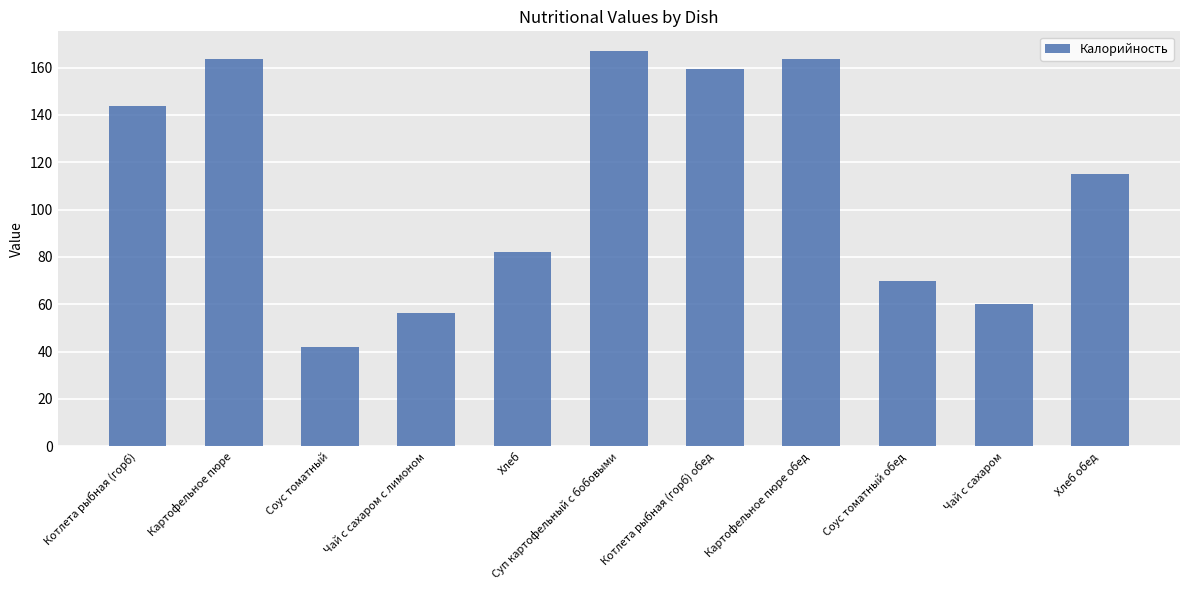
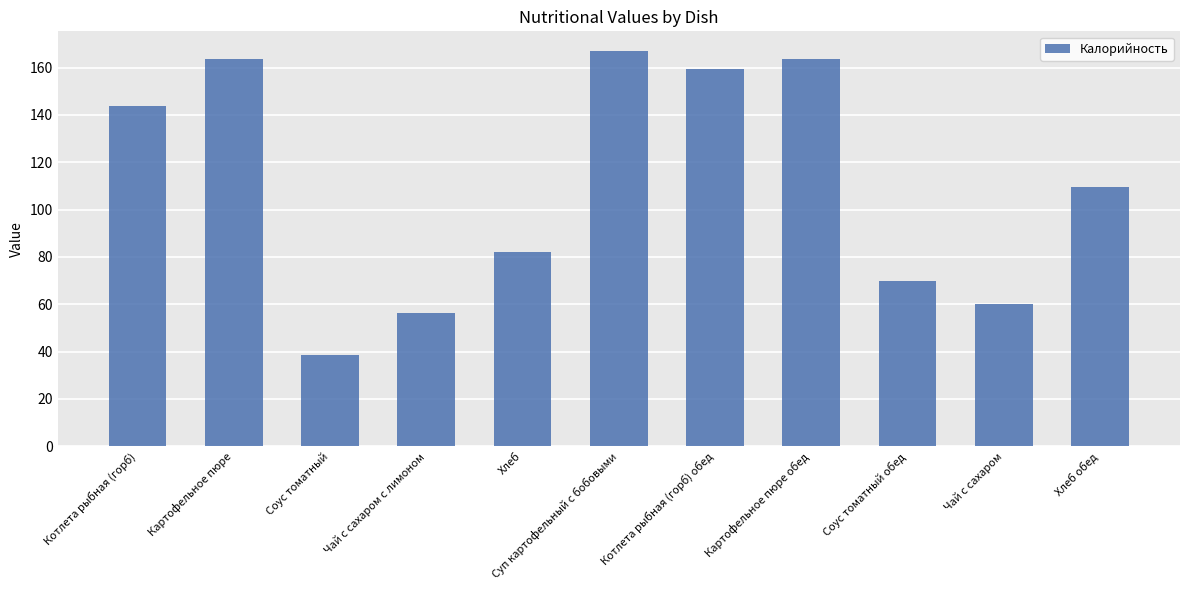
  {
    "Котлета рыбная (горб)": 144,
    "Картофельное пюре": 164,
-   "Соус томатный": 42,
+   "Соус томатный": 39,
    "Чай с сахаром с лимоном": 56,
    "Хлеб": 82,
    "Суп картофельный с бобовыми": 167,
    "Котлета рыбная (горб) обед": 159,
    "Картофельное пюре обед": 164,
    "Соус томатный обед": 70,
    "Чай с сахаром": 60,
-   "Хлеб обед": 115
+   "Хлеб обед": 109
  }
